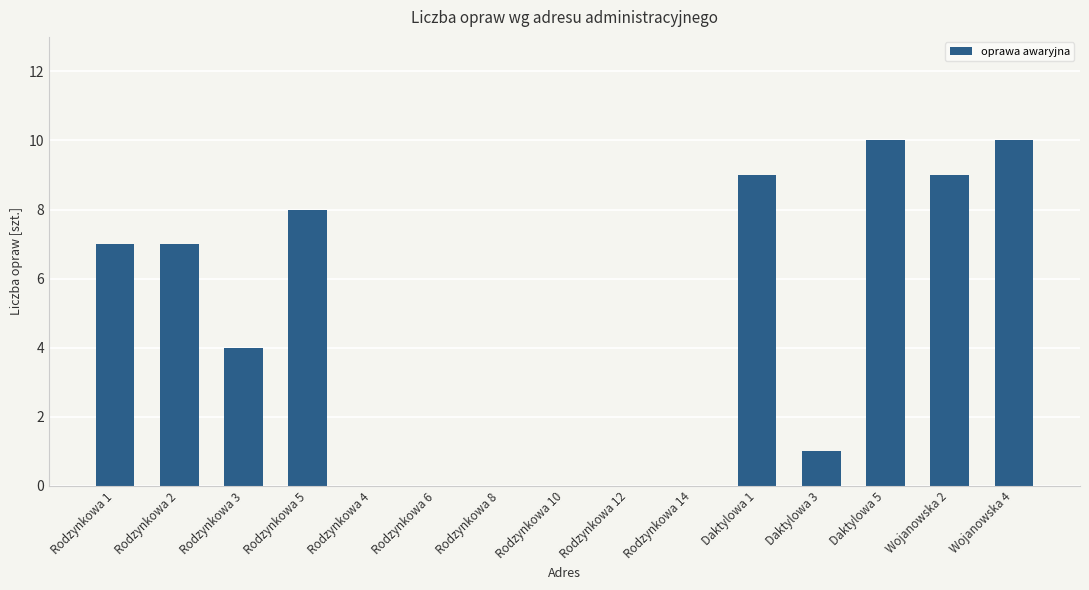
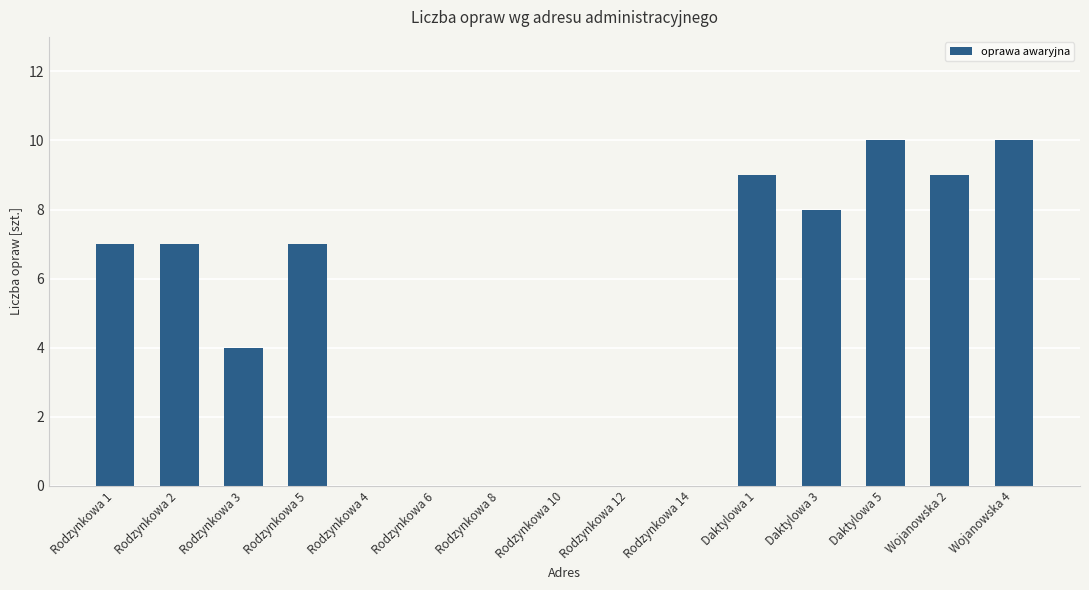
  {
    "Rodzynkowa 1": 7,
    "Rodzynkowa 2": 7,
    "Rodzynkowa 3": 4,
-   "Rodzynkowa 5": 8,
+   "Rodzynkowa 5": 7,
    "Rodzynkowa 4": 0,
    "Rodzynkowa 6": 0,
    "Rodzynkowa 8": 0,
    "Rodzynkowa 10": 0,
    "Rodzynkowa 12": 0,
    "Rodzynkowa 14": 0,
    "Daktylowa 1": 9,
-   "Daktylowa 3": 1,
+   "Daktylowa 3": 8,
    "Daktylowa 5": 10,
    "Wojanowska 2": 9,
    "Wojanowska 4": 10
  }
